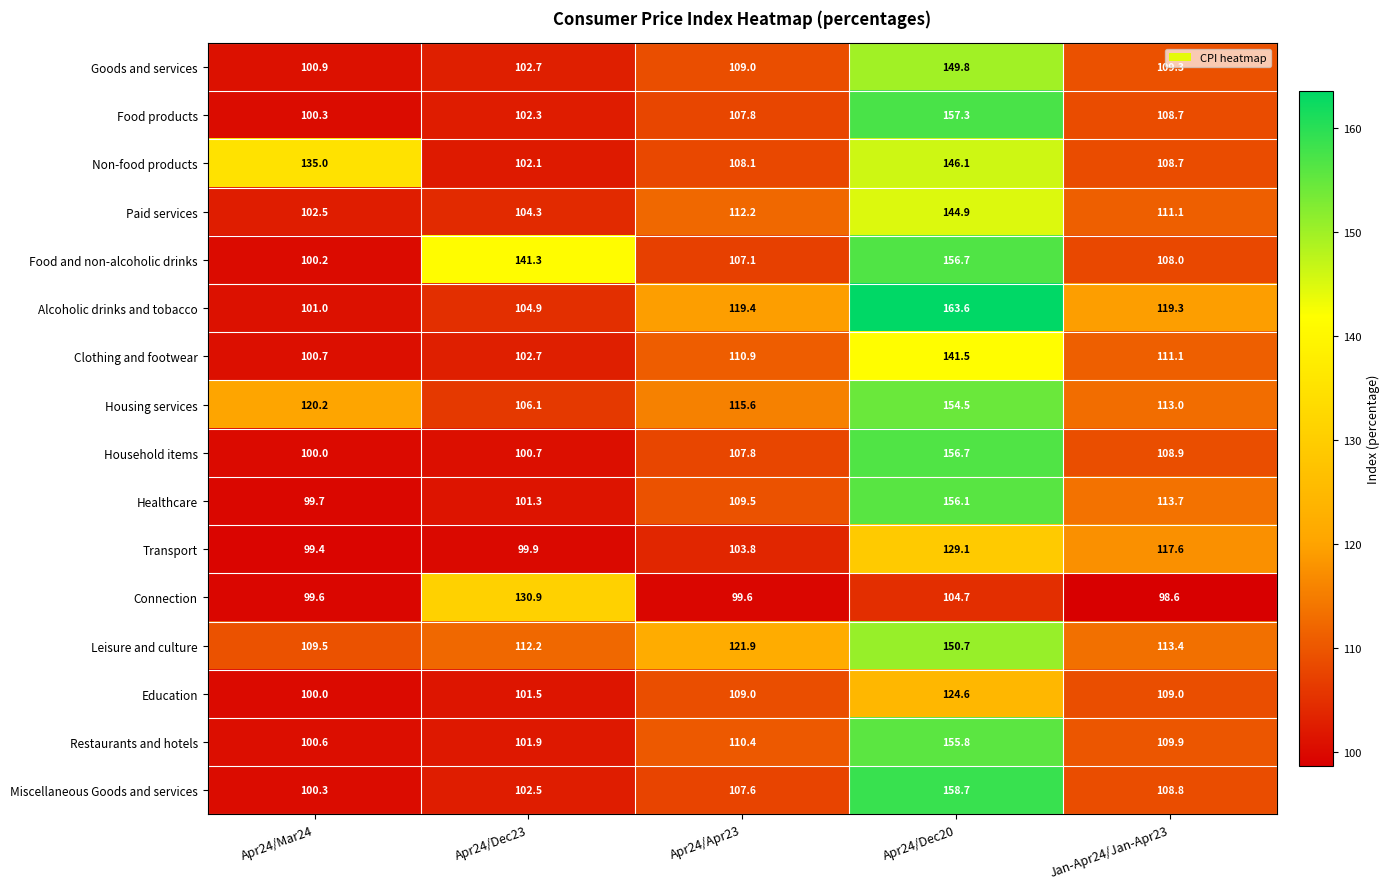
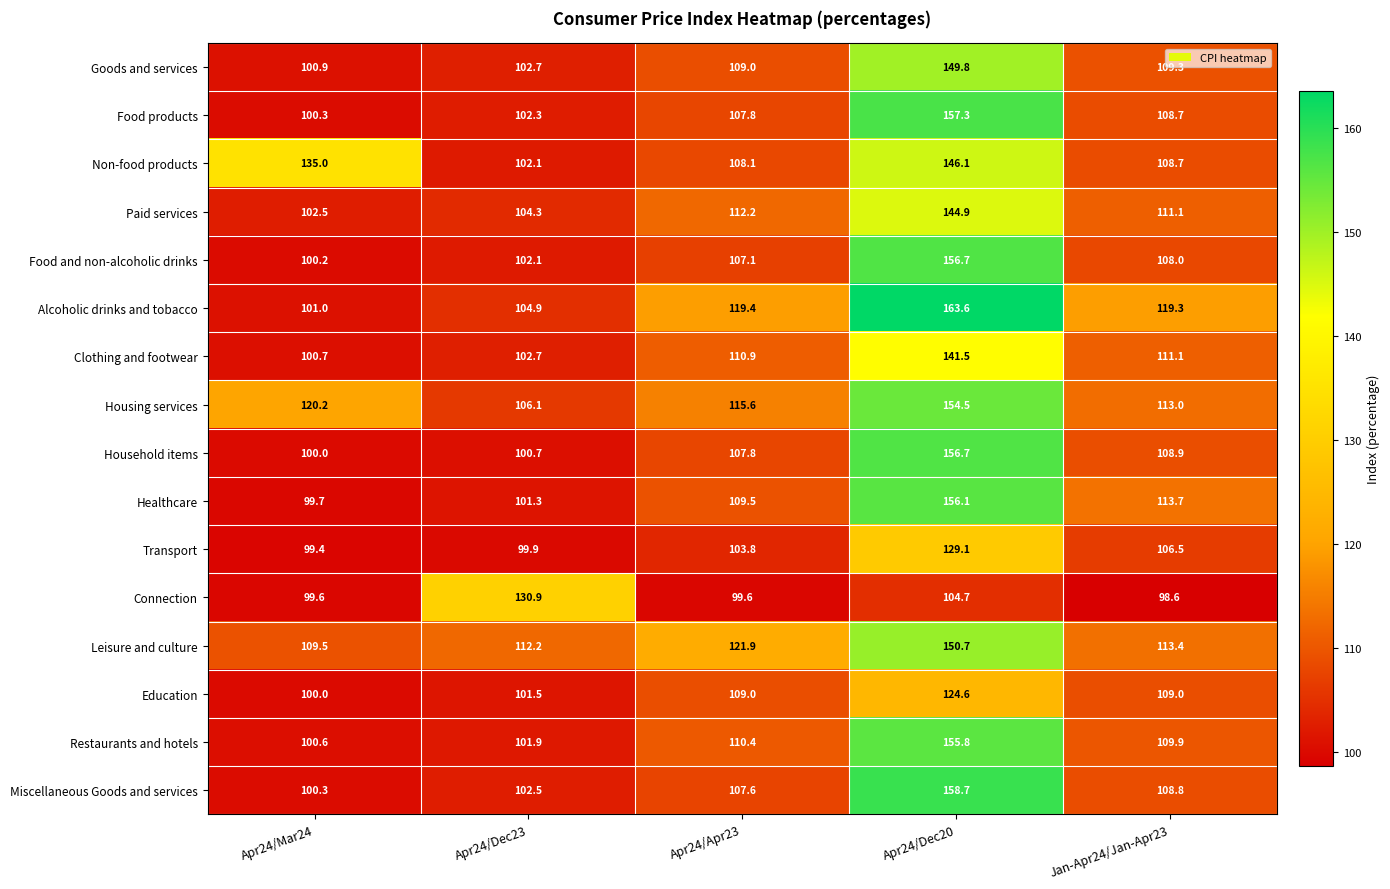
  {
    "Goods and services": {
      "Apr24/Mar24": 100.9,
      "Apr24/Dec23": 102.7,
      "Apr24/Apr23": 109.0,
      "Apr24/Dec20": 149.8
    },
    "Food products": {
      "Apr24/Mar24": 100.3,
      "Apr24/Dec23": 102.3,
      "Apr24/Apr23": 107.8,
      "Apr24/Dec20": 157.3,
      "Jan-Apr24/Jan-Apr23": 108.7
    },
    "Non-food products": {
      "Apr24/Mar24": 135.0,
      "Apr24/Dec23": 102.1,
      "Apr24/Apr23": 108.1,
      "Apr24/Dec20": 146.1,
      "Jan-Apr24/Jan-Apr23": 108.7
    },
    "Paid services": {
      "Apr24/Mar24": 102.5,
      "Apr24/Dec23": 104.3,
      "Apr24/Apr23": 112.2,
      "Apr24/Dec20": 144.9,
      "Jan-Apr24/Jan-Apr23": 111.1
    },
    "Food and non-alcoholic drinks": {
      "Apr24/Mar24": 100.2,
-     "Apr24/Dec23": 141.3,
+     "Apr24/Dec23": 102.1,
      "Apr24/Apr23": 107.1,
      "Apr24/Dec20": 156.7,
      "Jan-Apr24/Jan-Apr23": 108.0
    },
    "Alcoholic drinks and tobacco": {
      "Apr24/Mar24": 101.0,
      "Apr24/Dec23": 104.9,
      "Apr24/Apr23": 119.4,
      "Apr24/Dec20": 163.6,
      "Jan-Apr24/Jan-Apr23": 119.3
    },
    "Clothing and footwear": {
      "Apr24/Mar24": 100.7,
      "Apr24/Dec23": 102.7,
      "Apr24/Apr23": 110.9,
      "Apr24/Dec20": 141.5,
      "Jan-Apr24/Jan-Apr23": 111.1
    },
    "Housing services": {
      "Apr24/Mar24": 120.2,
      "Apr24/Dec23": 106.1,
      "Apr24/Apr23": 115.6,
      "Apr24/Dec20": 154.5,
      "Jan-Apr24/Jan-Apr23": 113.0
    },
    "Household items": {
      "Apr24/Mar24": 100.0,
      "Apr24/Dec23": 100.7,
      "Apr24/Apr23": 107.8,
      "Apr24/Dec20": 156.7,
      "Jan-Apr24/Jan-Apr23": 108.9
    },
    "Healthcare": {
      "Apr24/Mar24": 99.7,
      "Apr24/Dec23": 101.3,
      "Apr24/Apr23": 109.5,
      "Apr24/Dec20": 156.1,
      "Jan-Apr24/Jan-Apr23": 113.7
    },
    "Transport": {
      "Apr24/Mar24": 99.4,
      "Apr24/Dec23": 99.9,
      "Apr24/Apr23": 103.8,
      "Apr24/Dec20": 129.1,
-     "Jan-Apr24/Jan-Apr23": 117.6
+     "Jan-Apr24/Jan-Apr23": 106.5
    },
    "Connection": {
      "Apr24/Mar24": 99.6,
      "Apr24/Dec23": 130.9,
      "Apr24/Apr23": 99.6,
      "Apr24/Dec20": 104.7,
      "Jan-Apr24/Jan-Apr23": 98.6
    },
    "Leisure and culture": {
      "Apr24/Mar24": 109.5,
      "Apr24/Dec23": 112.2,
      "Apr24/Apr23": 121.9,
      "Apr24/Dec20": 150.7,
      "Jan-Apr24/Jan-Apr23": 113.4
    },
    "Education": {
      "Apr24/Mar24": 100.0,
      "Apr24/Dec23": 101.5,
      "Apr24/Apr23": 109.0,
      "Apr24/Dec20": 124.6,
      "Jan-Apr24/Jan-Apr23": 109.0
    },
    "Restaurants and hotels": {
      "Apr24/Mar24": 100.6,
      "Apr24/Dec23": 101.9,
      "Apr24/Apr23": 110.4,
      "Apr24/Dec20": 155.8,
      "Jan-Apr24/Jan-Apr23": 109.9
    },
    "Miscellaneous Goods and services": {
      "Apr24/Mar24": 100.3,
      "Apr24/Dec23": 102.5,
      "Apr24/Apr23": 107.6,
      "Apr24/Dec20": 158.7,
      "Jan-Apr24/Jan-Apr23": 108.8
    }
  }
